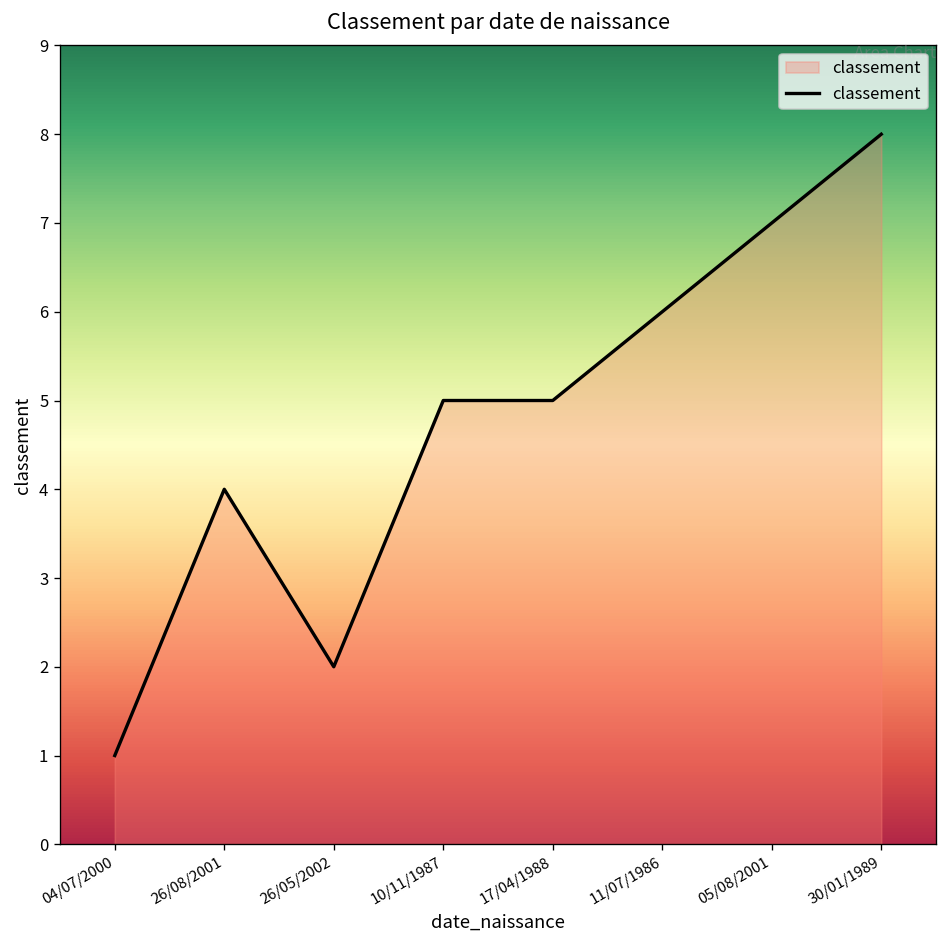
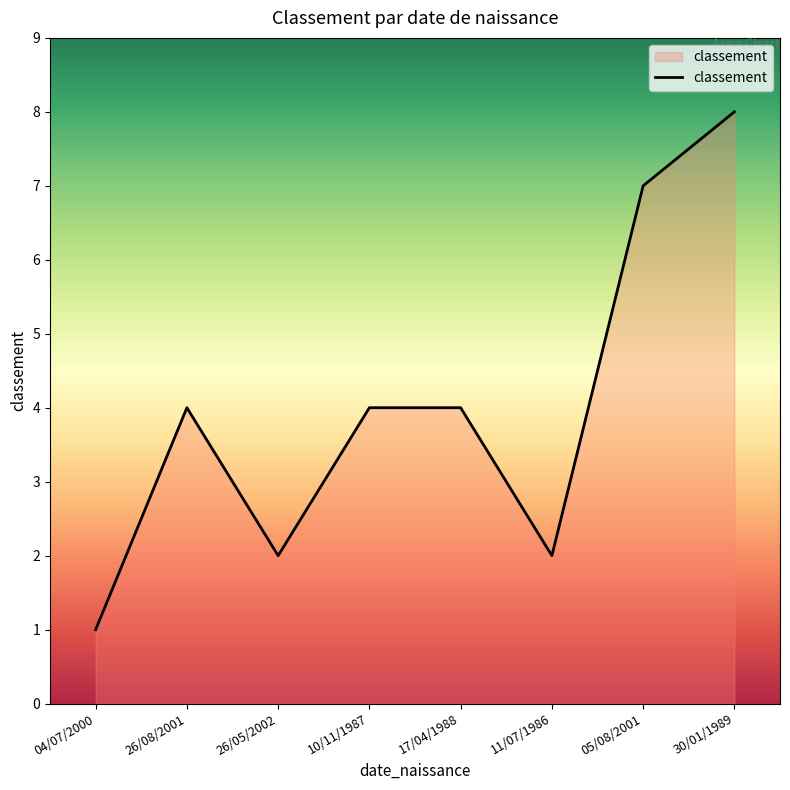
  {
    "04/07/2000": 1,
    "26/08/2001": 4,
    "26/05/2002": 2,
-   "10/11/1987": 5,
-   "17/04/1988": 5,
-   "11/07/1986": 6,
+   "10/11/1987": 4,
+   "17/04/1988": 4,
+   "11/07/1986": 2,
    "05/08/2001": 7,
    "30/01/1989": 8
  }
